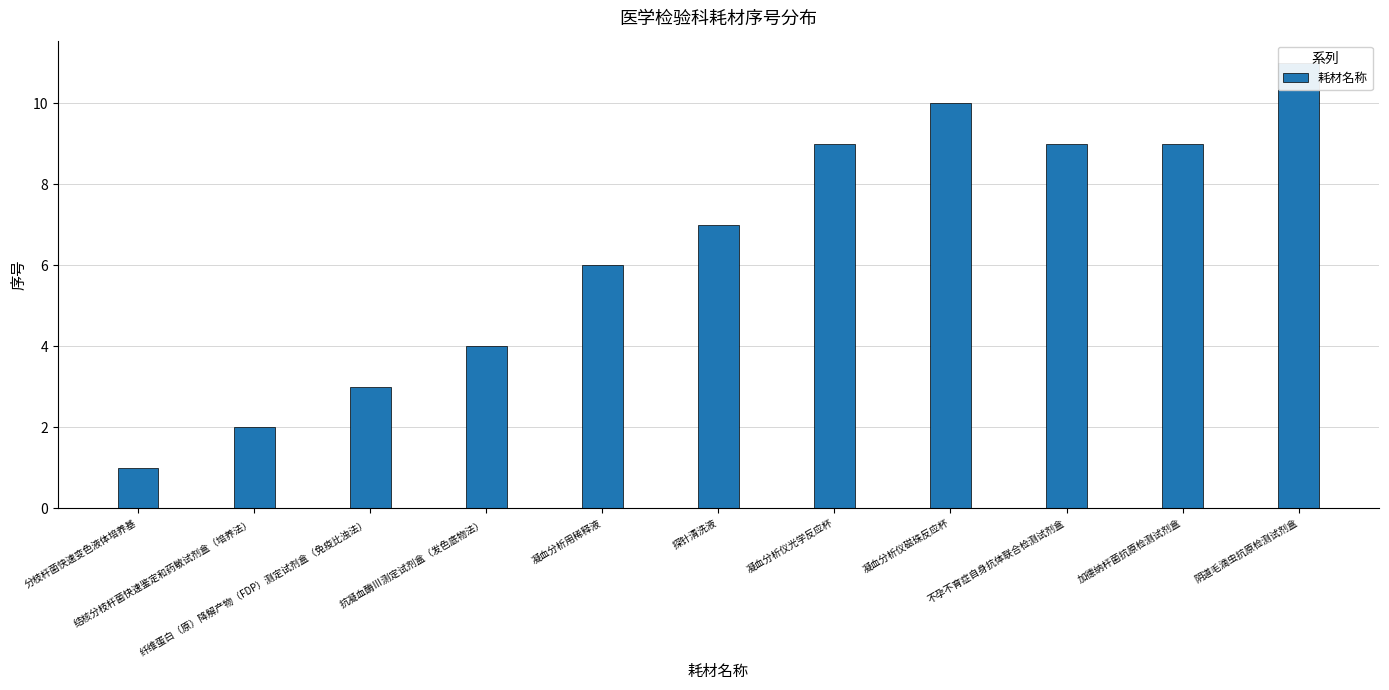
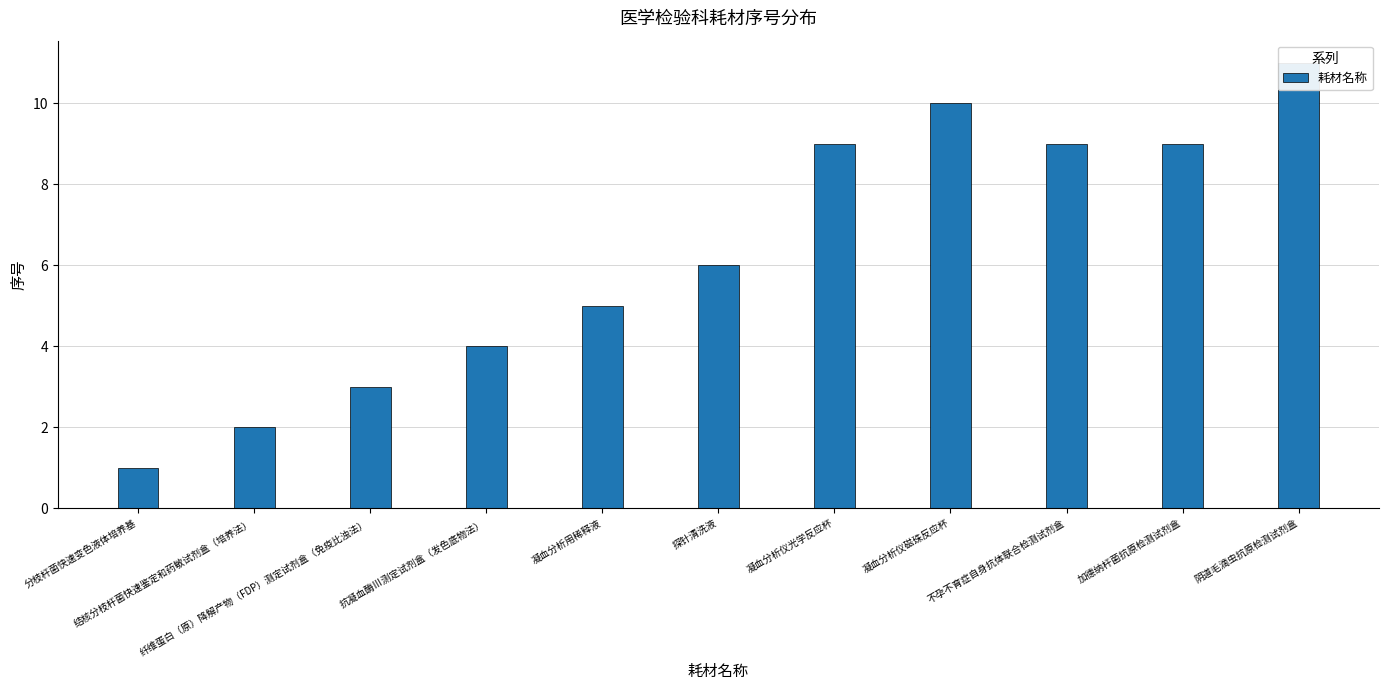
  {
    "分枝杆菌快速变色液体培养基": 1,
    "结核分枝杆菌快速鉴定和药敏试剂盒（培养法）": 2,
    "纤维蛋白（原）降解产物（FDP）测定试剂盒（免疫比浊法）": 3,
    "抗凝血酶Ⅲ测定试剂盒（发色底物法）": 4,
-   "凝血分析用稀释液": 6,
-   "探针清洗液": 7,
+   "凝血分析用稀释液": 5,
+   "探针清洗液": 6,
    "凝血分析仪光学反应杯": 9,
    "凝血分析仪磁珠反应杯": 10,
    "不孕不育症自身抗体联合检测试剂盒": 9,
    "加德纳杆菌抗原检测试剂盒": 9
  }
